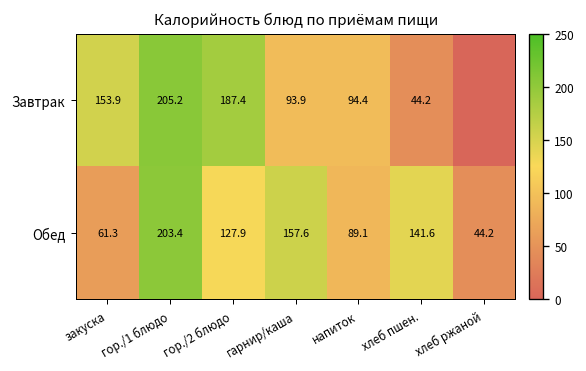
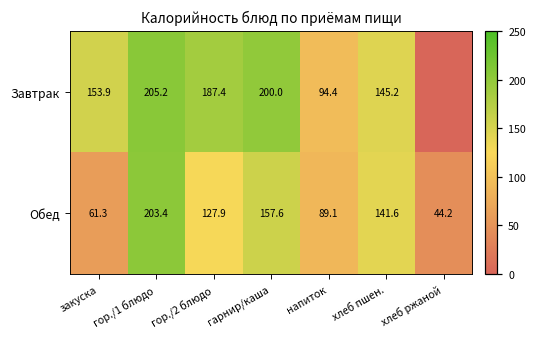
  {
    "Завтрак": {
      "закуска": 153.9,
      "гор./1 блюдо": 205.2,
      "гор./2 блюдо": 187.4,
-     "гарнир/каша": 93.9,
+     "гарнир/каша": 200.0,
      "напиток": 94.4,
-     "хлеб пшен.": 44.2
+     "хлеб пшен.": 145.2
    },
    "Обед": {
      "закуска": 61.3,
      "гор./1 блюдо": 203.4,
      "гор./2 блюдо": 127.9,
      "гарнир/каша": 157.6,
      "напиток": 89.1,
      "хлеб пшен.": 141.6,
      "хлеб ржаной": 44.2
    }
  }
